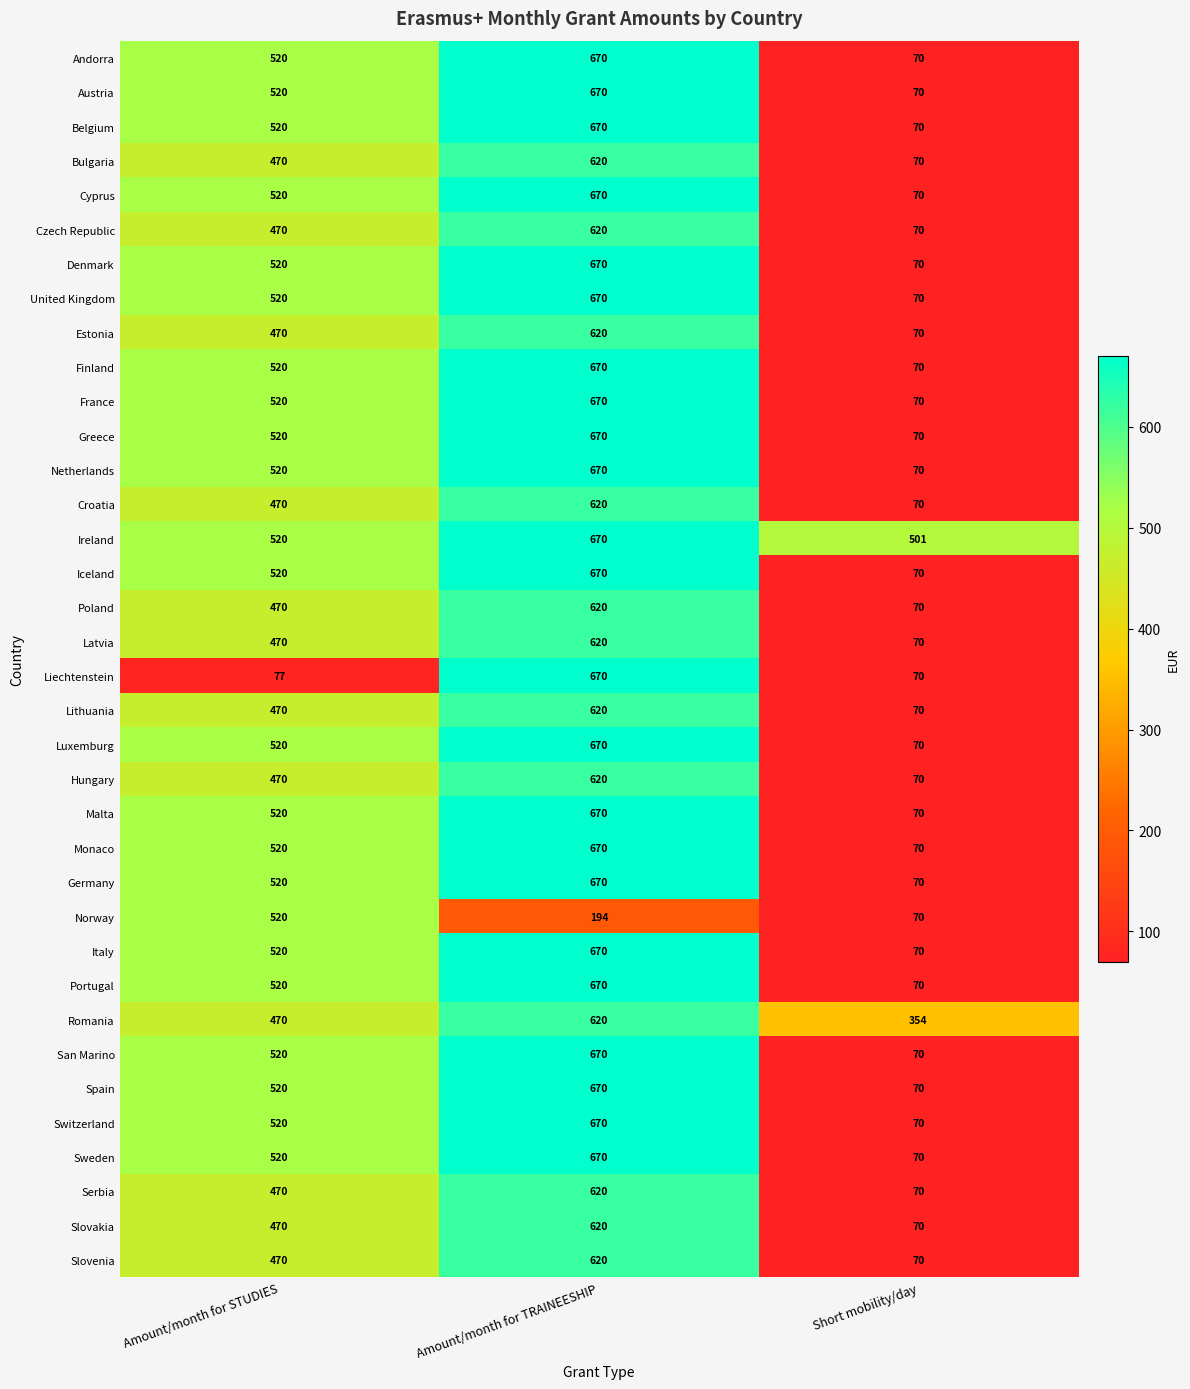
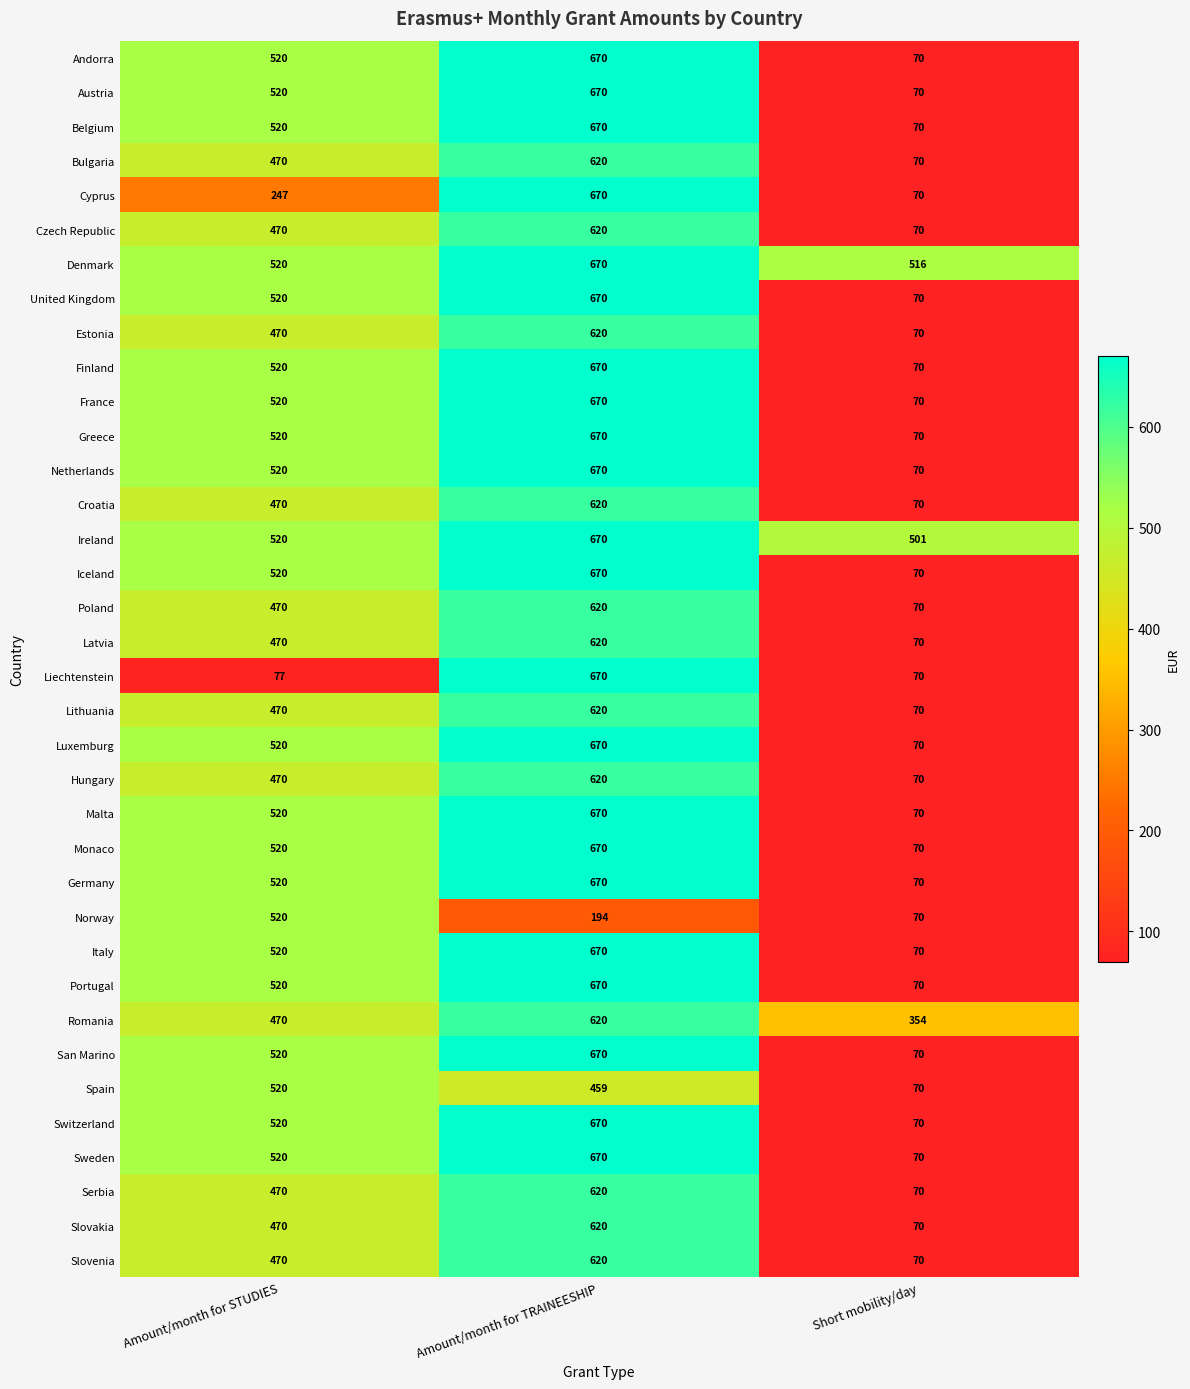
  {
    "Andorra": {
      "Amount/month for STUDIES": 520,
      "Amount/month for TRAINEESHIP": 670,
      "Short mobility/day": 70
    },
    "Austria": {
      "Amount/month for STUDIES": 520,
      "Amount/month for TRAINEESHIP": 670,
      "Short mobility/day": 70
    },
    "Belgium": {
      "Amount/month for STUDIES": 520,
      "Amount/month for TRAINEESHIP": 670,
      "Short mobility/day": 70
    },
    "Bulgaria": {
      "Amount/month for STUDIES": 470,
      "Amount/month for TRAINEESHIP": 620,
      "Short mobility/day": 70
    },
    "Cyprus": {
-     "Amount/month for STUDIES": 520,
+     "Amount/month for STUDIES": 247,
      "Amount/month for TRAINEESHIP": 670,
      "Short mobility/day": 70
    },
    "Czech Republic": {
      "Amount/month for STUDIES": 470,
      "Amount/month for TRAINEESHIP": 620,
      "Short mobility/day": 70
    },
    "Denmark": {
      "Amount/month for STUDIES": 520,
      "Amount/month for TRAINEESHIP": 670,
-     "Short mobility/day": 70
+     "Short mobility/day": 516
    },
    "United Kingdom": {
      "Amount/month for STUDIES": 520,
      "Amount/month for TRAINEESHIP": 670,
      "Short mobility/day": 70
    },
    "Estonia": {
      "Amount/month for STUDIES": 470,
      "Amount/month for TRAINEESHIP": 620,
      "Short mobility/day": 70
    },
    "Finland": {
      "Amount/month for STUDIES": 520,
      "Amount/month for TRAINEESHIP": 670,
      "Short mobility/day": 70
    },
    "France": {
      "Amount/month for STUDIES": 520,
      "Amount/month for TRAINEESHIP": 670,
      "Short mobility/day": 70
    },
    "Greece": {
      "Amount/month for STUDIES": 520,
      "Amount/month for TRAINEESHIP": 670,
      "Short mobility/day": 70
    },
    "Netherlands": {
      "Amount/month for STUDIES": 520,
      "Amount/month for TRAINEESHIP": 670,
      "Short mobility/day": 70
    },
    "Croatia": {
      "Amount/month for STUDIES": 470,
      "Amount/month for TRAINEESHIP": 620,
      "Short mobility/day": 70
    },
    "Ireland": {
      "Amount/month for STUDIES": 520,
      "Amount/month for TRAINEESHIP": 670,
      "Short mobility/day": 501
    },
    "Iceland": {
      "Amount/month for STUDIES": 520,
      "Amount/month for TRAINEESHIP": 670,
      "Short mobility/day": 70
    },
    "Poland": {
      "Amount/month for STUDIES": 470,
      "Amount/month for TRAINEESHIP": 620,
      "Short mobility/day": 70
    },
    "Latvia": {
      "Amount/month for STUDIES": 470,
      "Amount/month for TRAINEESHIP": 620,
      "Short mobility/day": 70
    },
    "Liechtenstein": {
      "Amount/month for STUDIES": 77,
      "Amount/month for TRAINEESHIP": 670,
      "Short mobility/day": 70
    },
    "Lithuania": {
      "Amount/month for STUDIES": 470,
      "Amount/month for TRAINEESHIP": 620,
      "Short mobility/day": 70
    },
    "Luxemburg": {
      "Amount/month for STUDIES": 520,
      "Amount/month for TRAINEESHIP": 670,
      "Short mobility/day": 70
    },
    "Hungary": {
      "Amount/month for STUDIES": 470,
      "Amount/month for TRAINEESHIP": 620,
      "Short mobility/day": 70
    },
    "Malta": {
      "Amount/month for STUDIES": 520,
      "Amount/month for TRAINEESHIP": 670,
      "Short mobility/day": 70
    },
    "Monaco": {
      "Amount/month for STUDIES": 520,
      "Amount/month for TRAINEESHIP": 670,
      "Short mobility/day": 70
    },
    "Germany": {
      "Amount/month for STUDIES": 520,
      "Amount/month for TRAINEESHIP": 670,
      "Short mobility/day": 70
    },
    "Norway": {
      "Amount/month for STUDIES": 520,
      "Amount/month for TRAINEESHIP": 194,
      "Short mobility/day": 70
    },
    "Italy": {
      "Amount/month for STUDIES": 520,
      "Amount/month for TRAINEESHIP": 670,
      "Short mobility/day": 70
    },
    "Portugal": {
      "Amount/month for STUDIES": 520,
      "Amount/month for TRAINEESHIP": 670,
      "Short mobility/day": 70
    },
    "Romania": {
      "Amount/month for STUDIES": 470,
      "Amount/month for TRAINEESHIP": 620,
      "Short mobility/day": 354
    },
    "San Marino": {
      "Amount/month for STUDIES": 520,
      "Amount/month for TRAINEESHIP": 670,
      "Short mobility/day": 70
    },
    "Spain": {
      "Amount/month for STUDIES": 520,
-     "Amount/month for TRAINEESHIP": 670,
+     "Amount/month for TRAINEESHIP": 459,
      "Short mobility/day": 70
    },
    "Switzerland": {
      "Amount/month for STUDIES": 520,
      "Amount/month for TRAINEESHIP": 670,
      "Short mobility/day": 70
    },
    "Sweden": {
      "Amount/month for STUDIES": 520,
      "Amount/month for TRAINEESHIP": 670,
      "Short mobility/day": 70
    },
    "Serbia": {
      "Amount/month for STUDIES": 470,
      "Amount/month for TRAINEESHIP": 620,
      "Short mobility/day": 70
    },
    "Slovakia": {
      "Amount/month for STUDIES": 470,
      "Amount/month for TRAINEESHIP": 620,
      "Short mobility/day": 70
    },
    "Slovenia": {
      "Amount/month for STUDIES": 470,
      "Amount/month for TRAINEESHIP": 620,
      "Short mobility/day": 70
    }
  }
